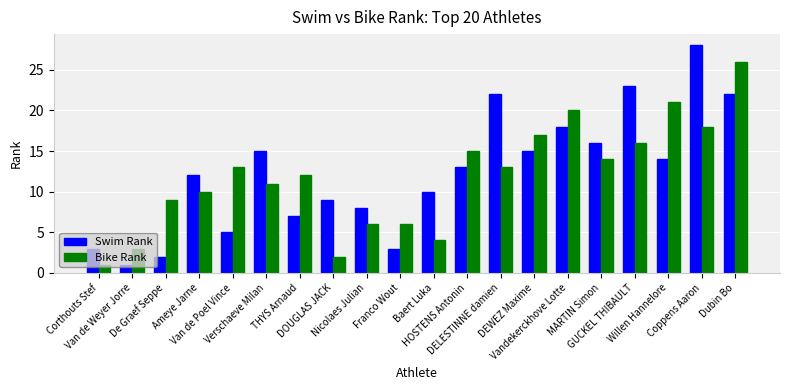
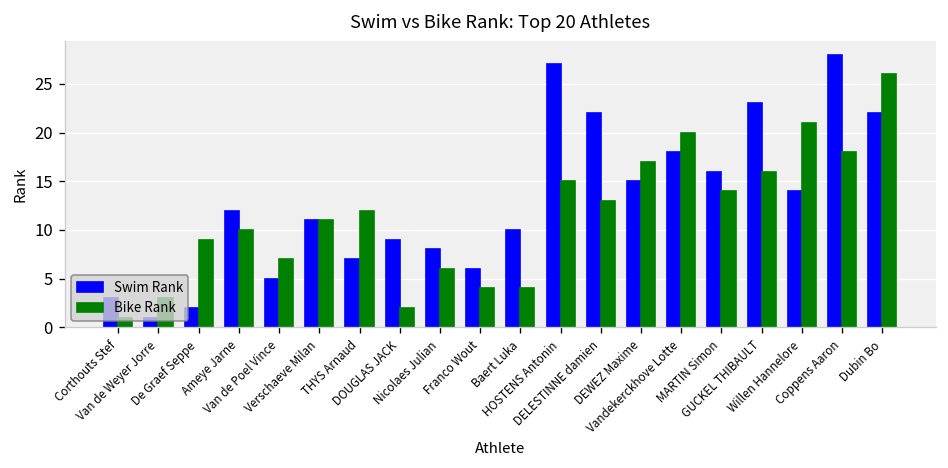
  {
    "Swim Rank": {
      "De Graef Seppe": 2,
      "Ameye Jarne": 12,
      "Van de Poel Vince": 5,
-     "Verschaeve Milan": 15,
+     "Verschaeve Milan": 11,
      "THYS Arnaud": 7,
      "DOUGLAS JACK": 9,
      "Nicolaes Julian": 8,
-     "Franco Wout": 3,
+     "Franco Wout": 6,
      "Baert Luka": 10,
-     "HOSTENS Antonin": 13,
+     "HOSTENS Antonin": 27,
      "DELESTINNE damien": 22,
      "DEWEZ Maxime": 15,
      "Vandekerckhove Lotte": 18,
      "MARTIN Simon": 16,
      "GUCKEL THIBAULT": 23,
      "Willen Hannelore": 14,
      "Coppens Aaron": 28,
      "Dubin Bo": 22
    },
    "Bike Rank": {
      "De Graef Seppe": 9,
      "Ameye Jarne": 10,
-     "Van de Poel Vince": 13,
+     "Van de Poel Vince": 7,
      "Verschaeve Milan": 11,
      "THYS Arnaud": 12,
      "DOUGLAS JACK": 2,
      "Nicolaes Julian": 6,
-     "Franco Wout": 6,
+     "Franco Wout": 4,
      "Baert Luka": 4,
      "HOSTENS Antonin": 15,
      "DELESTINNE damien": 13,
      "DEWEZ Maxime": 17,
      "Vandekerckhove Lotte": 20,
      "MARTIN Simon": 14,
      "GUCKEL THIBAULT": 16,
      "Willen Hannelore": 21,
      "Coppens Aaron": 18,
      "Dubin Bo": 26
    }
  }
